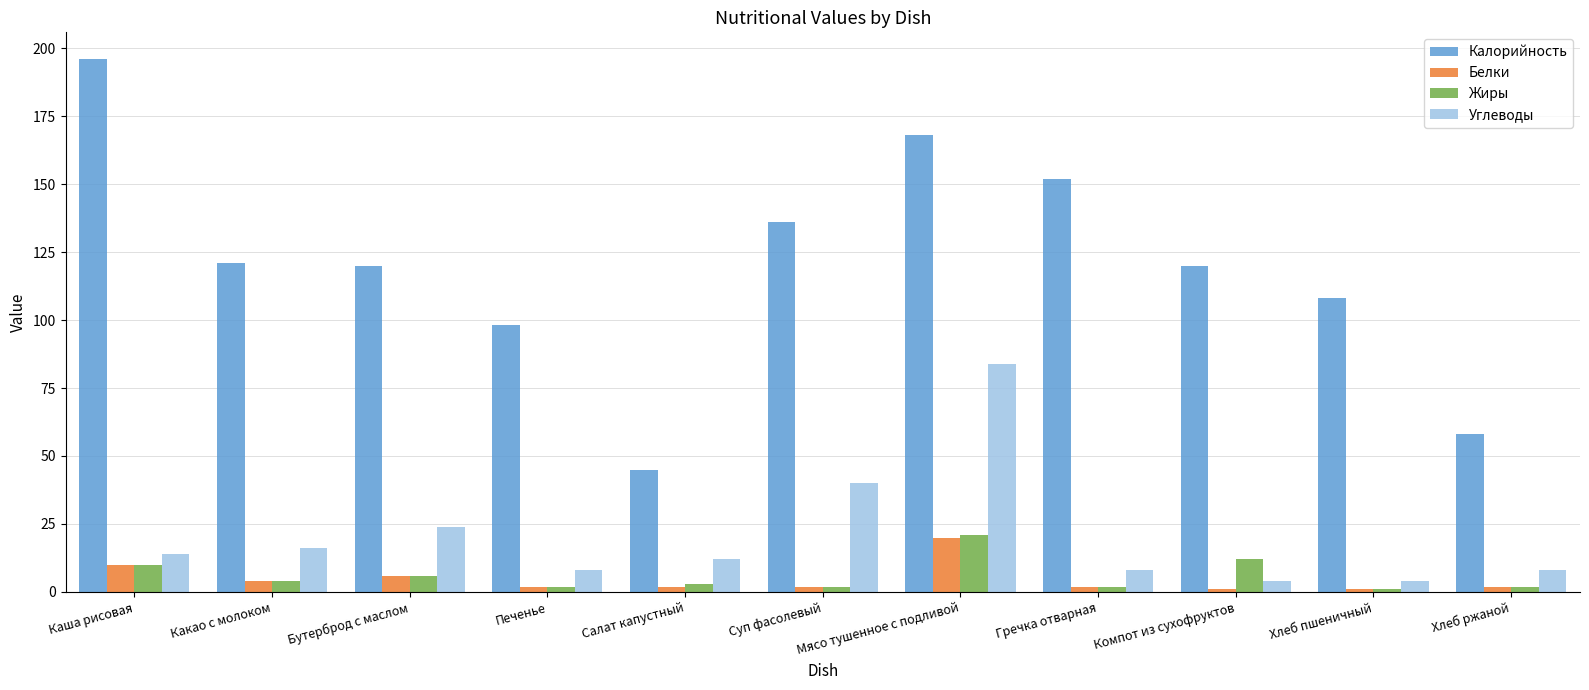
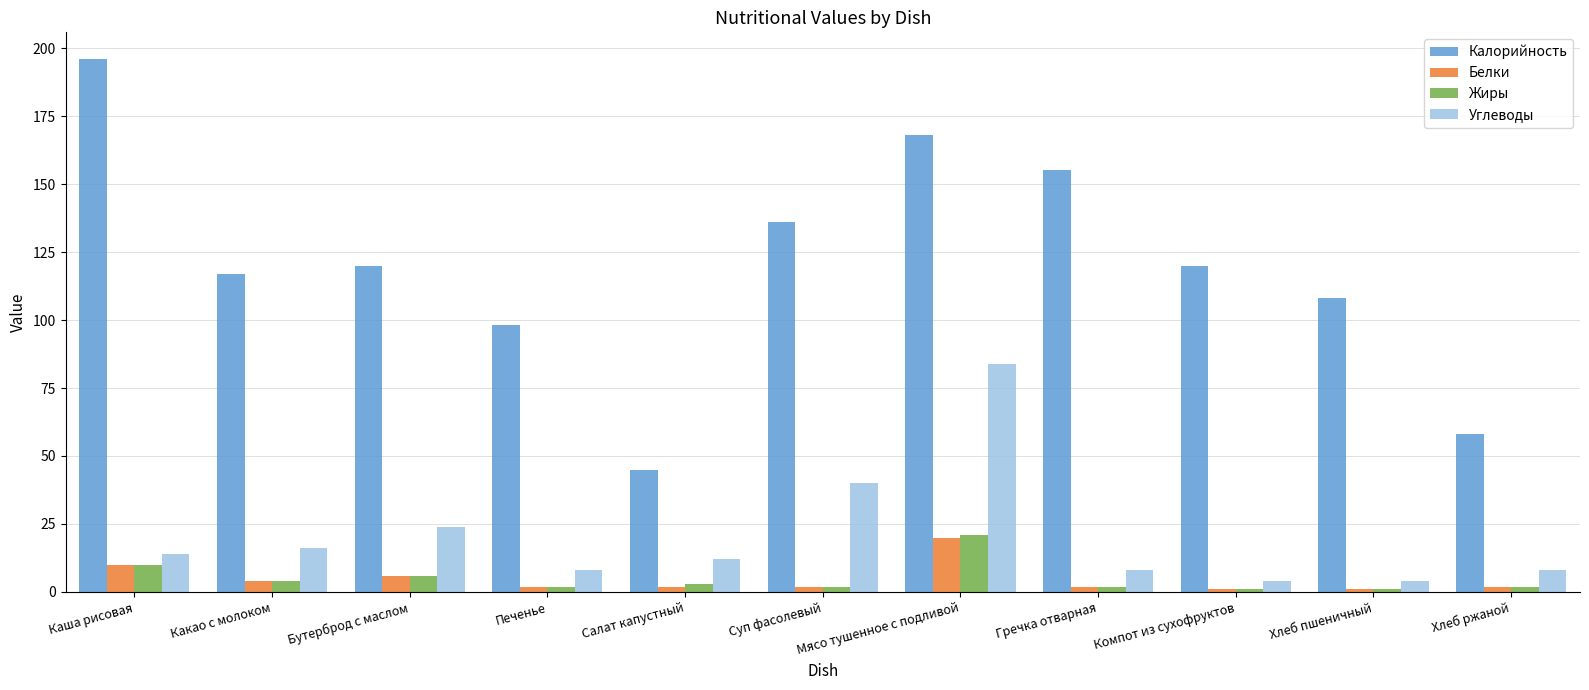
  {
    "Калорийность": {
      "Каша рисовая": 196,
-     "Какао с молоком": 121,
+     "Какао с молоком": 117,
      "Бутерброд с маслом": 120,
      "Печенье": 98,
      "Салат капустный": 45,
      "Суп фасолевый": 136,
      "Мясо тушенное с подливой": 168,
-     "Гречка отварная": 152,
+     "Гречка отварная": 155,
      "Компот из сухофруктов": 120,
      "Хлеб пшеничный": 108,
      "Хлеб ржаной": 58
    },
    "Белки": {
      "Каша рисовая": 10,
      "Какао с молоком": 4,
      "Бутерброд с маслом": 6,
      "Печенье": 2,
      "Салат капустный": 2,
      "Суп фасолевый": 2,
      "Мясо тушенное с подливой": 20,
      "Гречка отварная": 2,
      "Компот из сухофруктов": 1,
      "Хлеб пшеничный": 1,
      "Хлеб ржаной": 2
    },
    "Жиры": {
      "Каша рисовая": 10,
      "Какао с молоком": 4,
      "Бутерброд с маслом": 6,
      "Печенье": 2,
      "Салат капустный": 3,
      "Суп фасолевый": 2,
      "Мясо тушенное с подливой": 21,
      "Гречка отварная": 2,
-     "Компот из сухофруктов": 12,
+     "Компот из сухофруктов": 1,
      "Хлеб пшеничный": 1,
      "Хлеб ржаной": 2
    },
    "Углеводы": {
      "Каша рисовая": 14,
      "Какао с молоком": 16,
      "Бутерброд с маслом": 24,
      "Печенье": 8,
      "Салат капустный": 12,
      "Суп фасолевый": 40,
      "Мясо тушенное с подливой": 84,
      "Гречка отварная": 8,
      "Компот из сухофруктов": 4,
      "Хлеб пшеничный": 4,
      "Хлеб ржаной": 8
    }
  }
